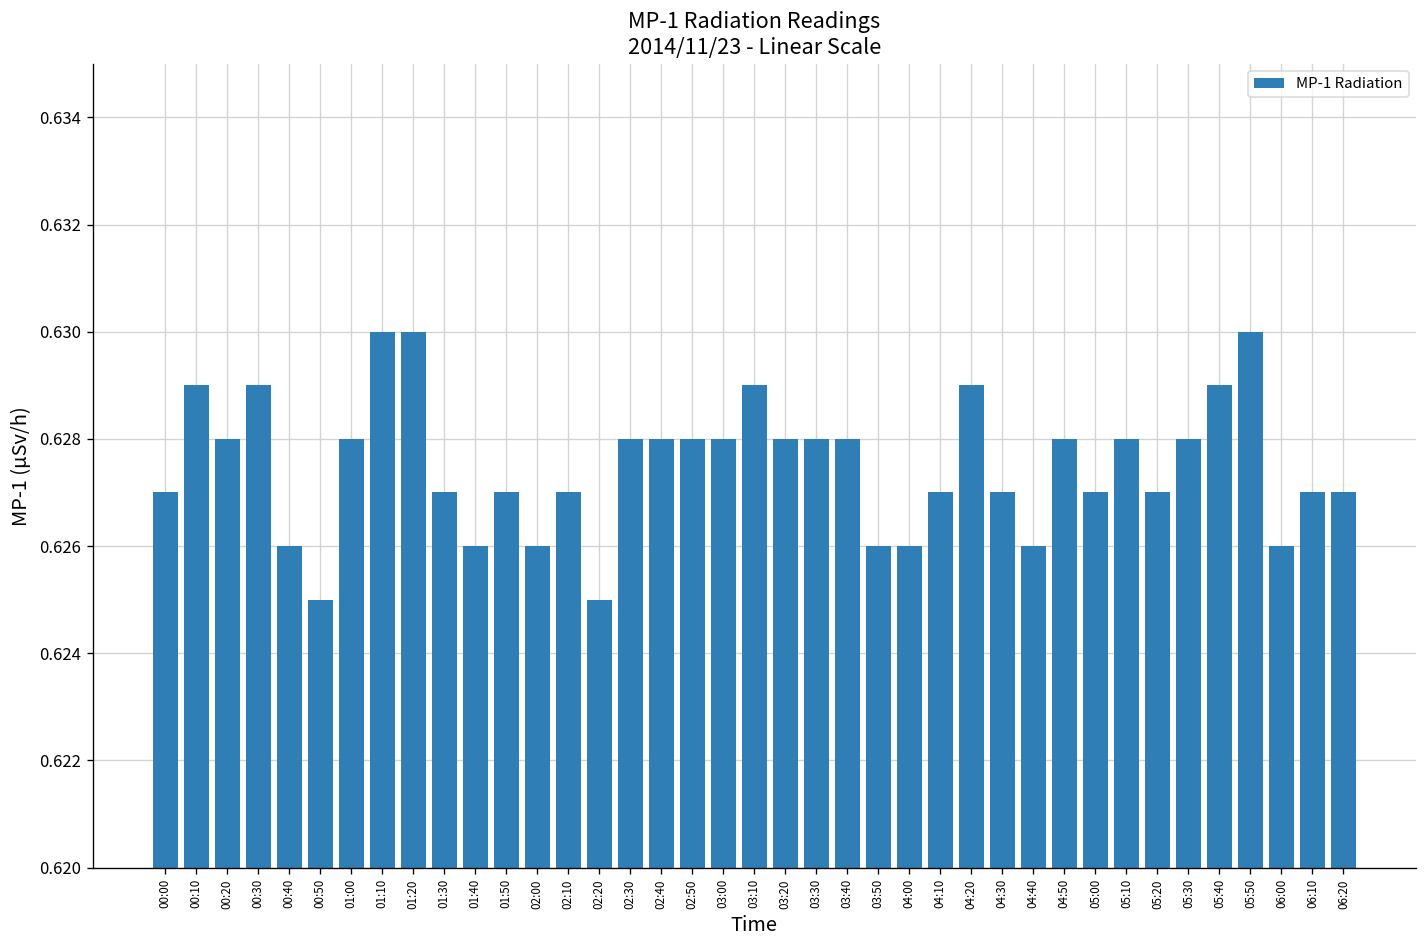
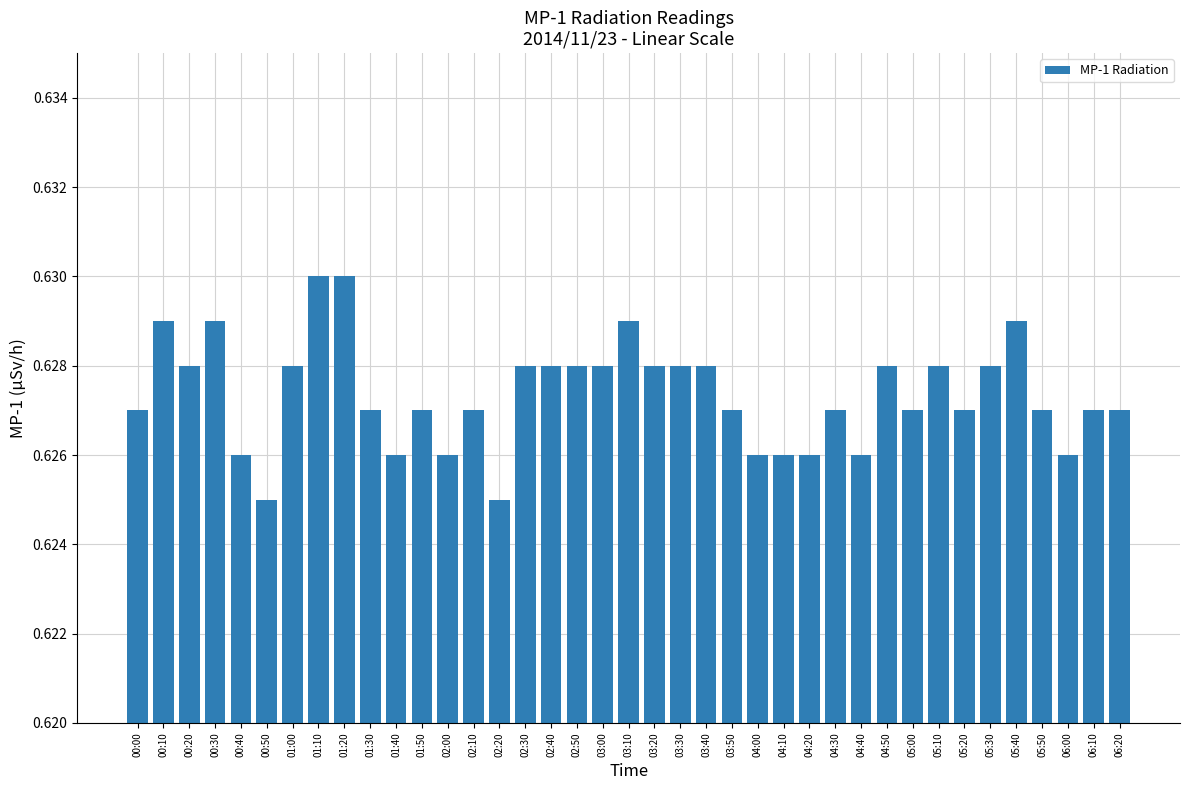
  {
    "00:00": 0.627,
    "00:10": 0.629,
    "00:20": 0.628,
    "00:30": 0.629,
    "00:40": 0.626,
    "00:50": 0.625,
    "01:00": 0.628,
    "01:10": 0.630,
    "01:20": 0.630,
    "01:30": 0.627,
    "01:40": 0.626,
    "01:50": 0.627,
    "02:00": 0.626,
    "02:10": 0.627,
    "02:20": 0.625,
    "02:30": 0.628,
    "02:40": 0.628,
    "02:50": 0.628,
    "03:00": 0.628,
    "03:10": 0.629,
    "03:20": 0.628,
    "03:30": 0.628,
    "03:40": 0.628,
-   "03:50": 0.626,
+   "03:50": 0.627,
    "04:00": 0.626,
-   "04:10": 0.627,
-   "04:20": 0.629,
+   "04:10": 0.626,
+   "04:20": 0.626,
    "04:30": 0.627,
    "04:40": 0.626,
    "04:50": 0.628,
    "05:00": 0.627,
    "05:10": 0.628,
    "05:20": 0.627,
    "05:30": 0.628,
    "05:40": 0.629,
-   "05:50": 0.630,
+   "05:50": 0.627,
    "06:00": 0.626,
    "06:10": 0.627,
    "06:20": 0.627
  }
